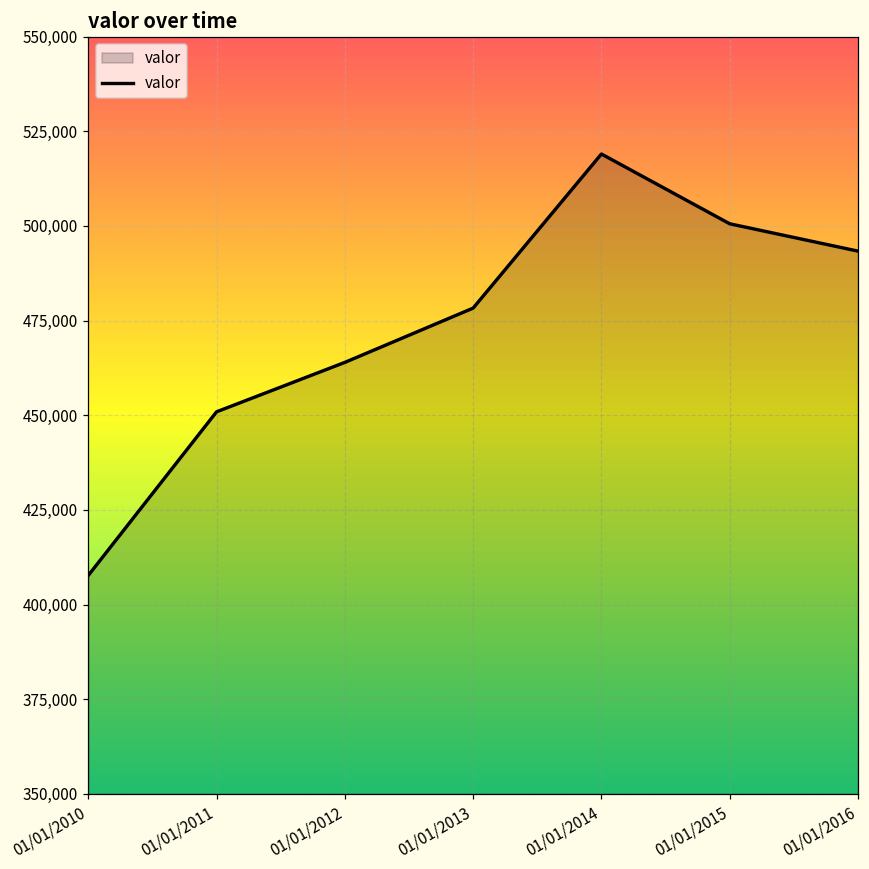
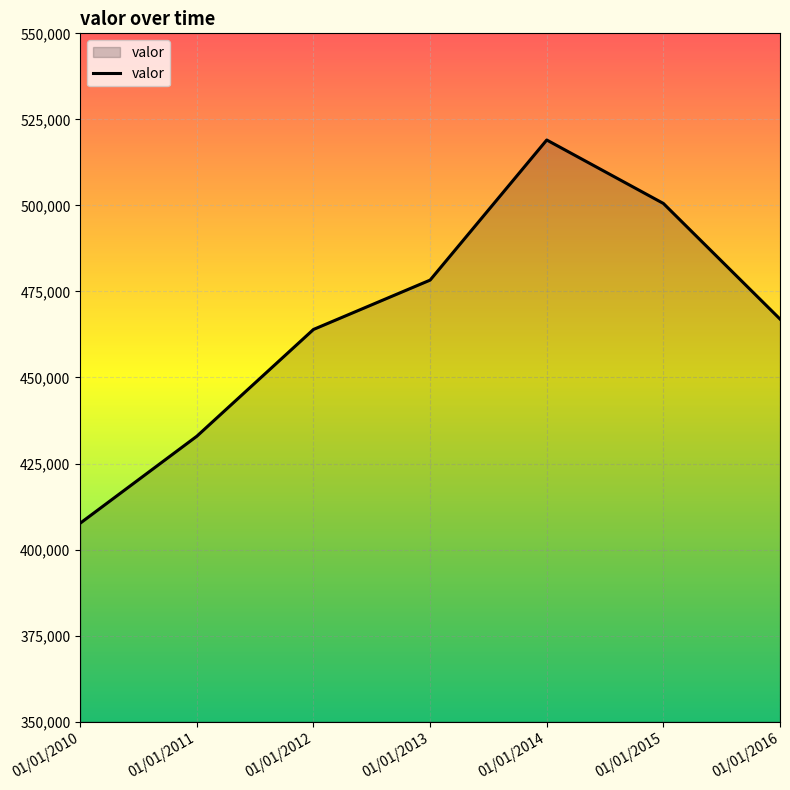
  {
    "01/01/2010": "408,000",
-   "01/01/2011": "451,000",
+   "01/01/2011": "433,000",
    "01/01/2012": "464,000",
    "01/01/2013": "478,000",
    "01/01/2014": "519,000",
    "01/01/2015": "501,000",
-   "01/01/2016": "493,000"
+   "01/01/2016": "467,000"
  }
